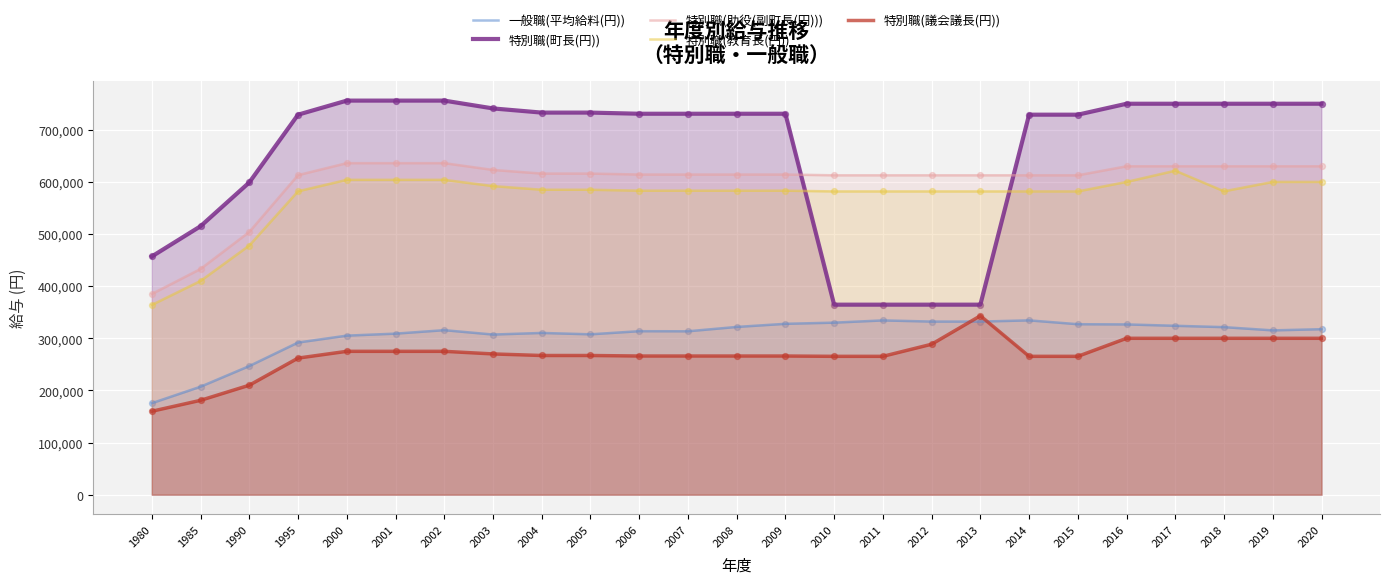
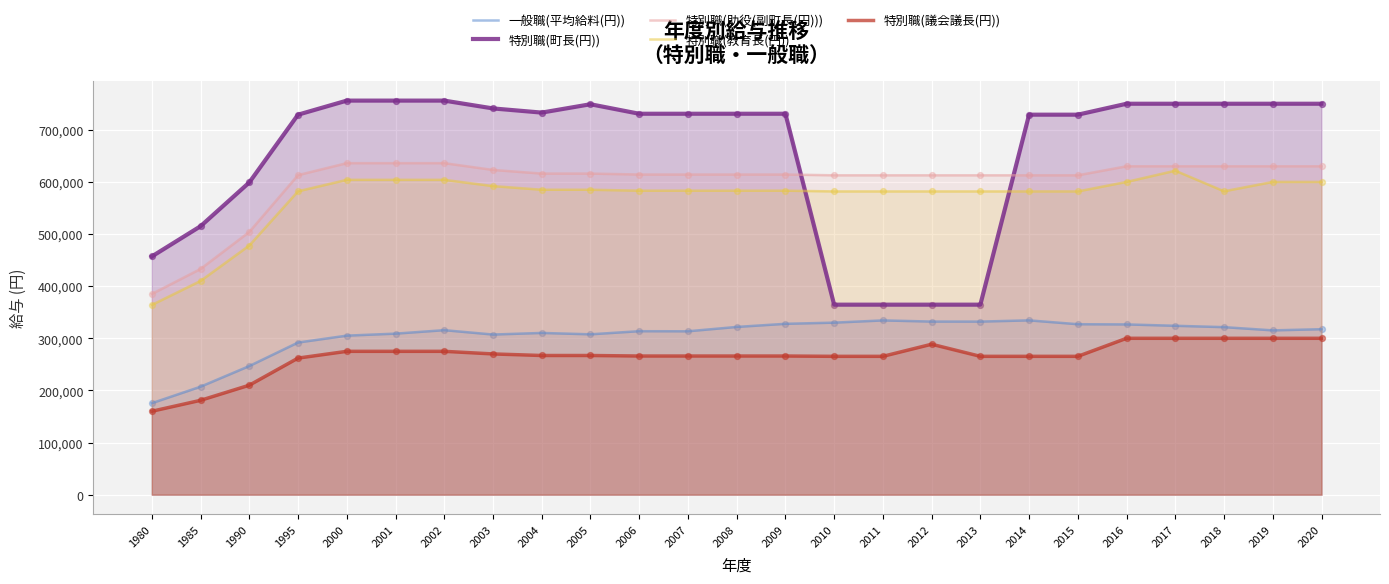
  {
    "一般職(平均給料(円))": {
      "1980": "180,000",
      "1985": "210,000",
      "1990": "250,000",
      "1995": "290,000",
      "2000": "310,000",
      "2001": "310,000",
      "2002": "320,000",
      "2003": "310,000",
      "2004": "310,000",
      "2005": "310,000",
      "2006": "310,000",
      "2007": "310,000",
      "2008": "320,000",
      "2009": "330,000",
      "2010": "330,000",
      "2011": "330,000",
      "2012": "330,000",
      "2013": "330,000",
      "2014": "330,000",
      "2015": "330,000",
      "2016": "330,000",
      "2017": "320,000",
      "2018": "320,000",
      "2019": "320,000",
      "2020": "320,000"
    },
    "特別職(町長(円))": {
      "1980": "460,000",
      "1985": "520,000",
      "1990": "600,000",
      "1995": "730,000",
      "2000": "760,000",
      "2001": "760,000",
      "2002": "760,000",
      "2003": "740,000",
      "2004": "730,000",
-     "2005": "730,000",
+     "2005": "750,000",
      "2006": "730,000",
      "2007": "730,000",
      "2008": "730,000",
      "2009": "730,000",
      "2010": "360,000",
      "2011": "360,000",
      "2012": "360,000",
      "2013": "360,000",
      "2014": "730,000",
      "2015": "730,000",
      "2016": "750,000",
      "2017": "750,000",
      "2018": "750,000",
      "2019": "750,000",
      "2020": "750,000"
    },
    "特別職(助役(副町長(円)))": {
      "1980": "390,000",
      "1985": "430,000",
      "1990": "500,000",
      "1995": "610,000",
      "2000": "640,000",
      "2001": "640,000",
      "2002": "640,000",
      "2003": "620,000",
      "2004": "620,000",
      "2005": "620,000",
      "2006": "610,000",
      "2007": "610,000",
      "2008": "610,000",
      "2009": "610,000",
      "2010": "610,000",
      "2011": "610,000",
      "2012": "610,000",
      "2013": "610,000",
      "2014": "610,000",
      "2015": "610,000",
      "2016": "630,000",
      "2017": "630,000",
      "2018": "630,000",
      "2019": "630,000",
      "2020": "630,000"
    },
    "特別職(教育長(円))": {
      "1980": "360,000",
      "1985": "410,000",
      "1990": "480,000",
      "1995": "580,000",
      "2000": "600,000",
      "2001": "600,000",
      "2002": "600,000",
      "2003": "590,000",
      "2004": "590,000",
      "2005": "590,000",
      "2006": "580,000",
      "2007": "580,000",
      "2008": "580,000",
      "2009": "580,000",
      "2010": "580,000",
      "2011": "580,000",
      "2012": "580,000",
      "2013": "580,000",
      "2014": "580,000",
      "2015": "580,000",
      "2016": "600,000",
      "2017": "620,000",
      "2018": "580,000",
      "2019": "600,000",
      "2020": "600,000"
    },
    "特別職(議会議長(円))": {
      "1980": "160,000",
      "1985": "180,000",
      "1990": "210,000",
      "1995": "260,000",
      "2000": "280,000",
      "2001": "280,000",
      "2002": "280,000",
      "2003": "270,000",
      "2004": "270,000",
      "2005": "270,000",
      "2006": "270,000",
      "2007": "270,000",
      "2008": "270,000",
      "2009": "270,000",
      "2010": "270,000",
      "2011": "270,000",
      "2012": "290,000",
-     "2013": "340,000",
+     "2013": "270,000",
      "2014": "270,000",
      "2015": "270,000",
      "2016": "300,000",
      "2017": "300,000",
      "2018": "300,000",
      "2019": "300,000",
      "2020": "300,000"
    }
  }
